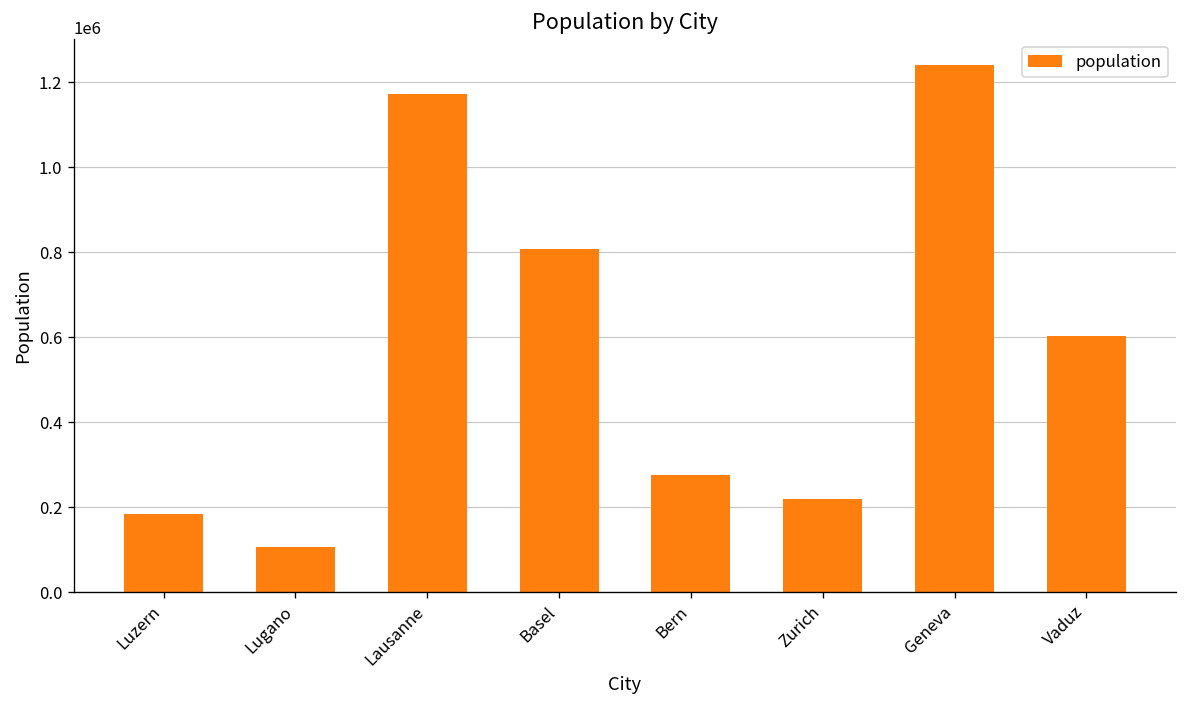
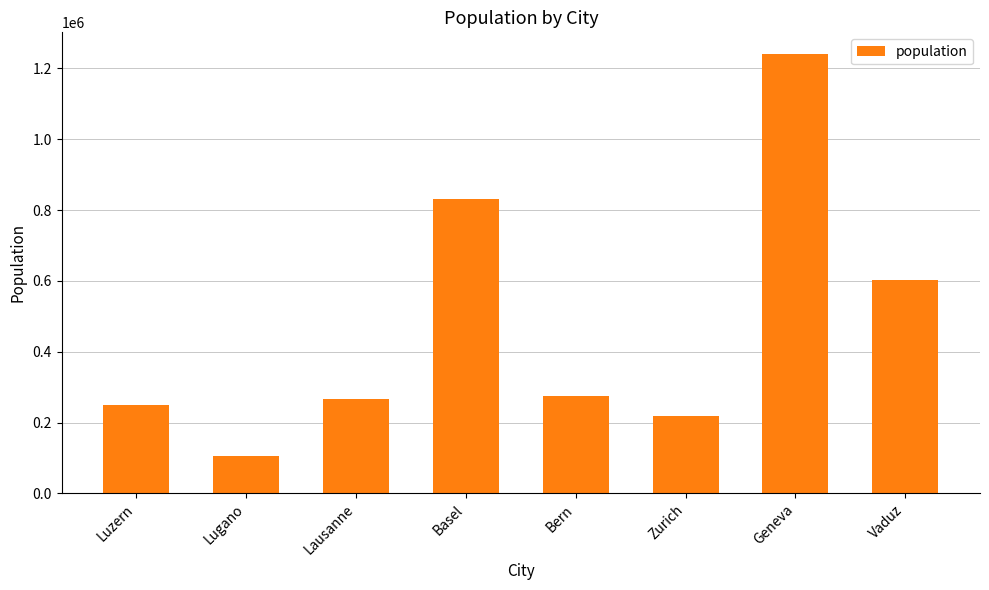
  {
-   "Luzern": 180000,
+   "Luzern": 250000,
    "Lugano": 110000,
-   "Lausanne": 1170000,
-   "Basel": 810000,
+   "Lausanne": 270000,
+   "Basel": 830000,
    "Bern": 280000,
    "Zurich": 220000,
    "Geneva": 1240000,
    "Vaduz": 600000
  }
